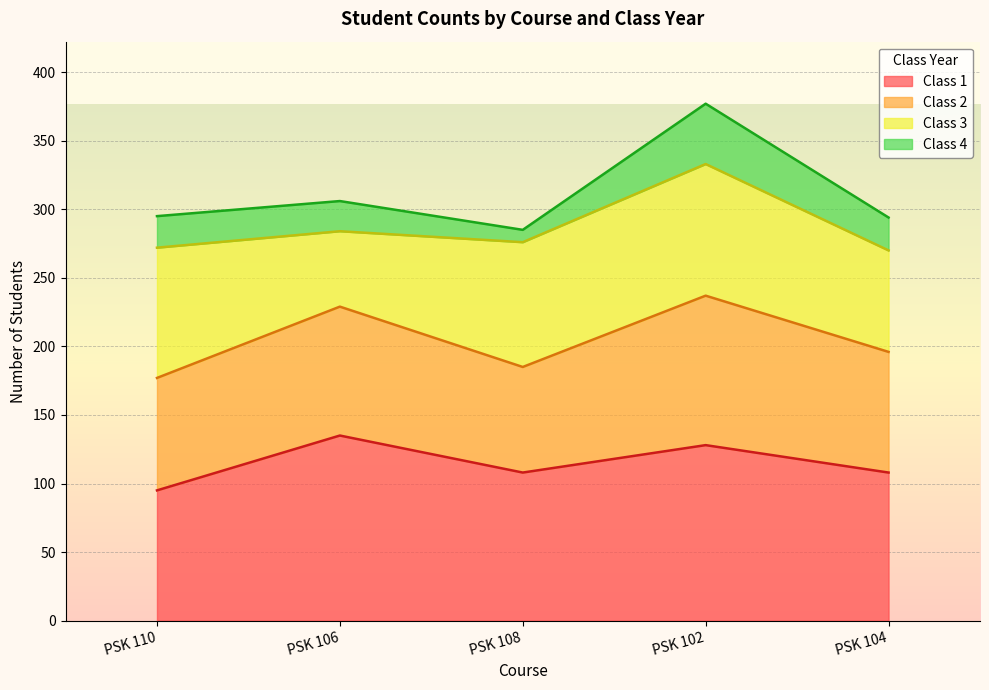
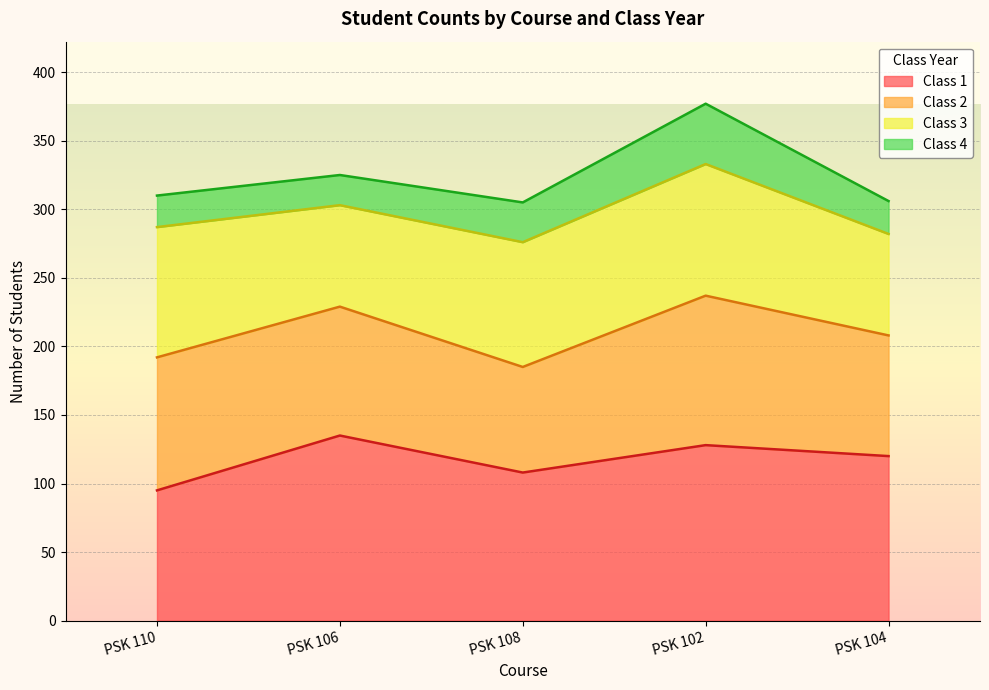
  {
    "Class 1": {
      "PSK 110": 95,
      "PSK 106": 135,
      "PSK 108": 108,
      "PSK 102": 128,
-     "PSK 104": 108
+     "PSK 104": 120
    },
    "Class 2": {
-     "PSK 110": 82,
+     "PSK 110": 97,
      "PSK 106": 94,
      "PSK 108": 77,
      "PSK 102": 109,
      "PSK 104": 88
    },
    "Class 3": {
      "PSK 110": 95,
-     "PSK 106": 55,
+     "PSK 106": 74,
      "PSK 108": 91,
      "PSK 102": 96,
      "PSK 104": 74
    },
    "Class 4": {
      "PSK 110": 23,
      "PSK 106": 22,
-     "PSK 108": 9,
+     "PSK 108": 29,
      "PSK 102": 44,
      "PSK 104": 24
    }
  }
